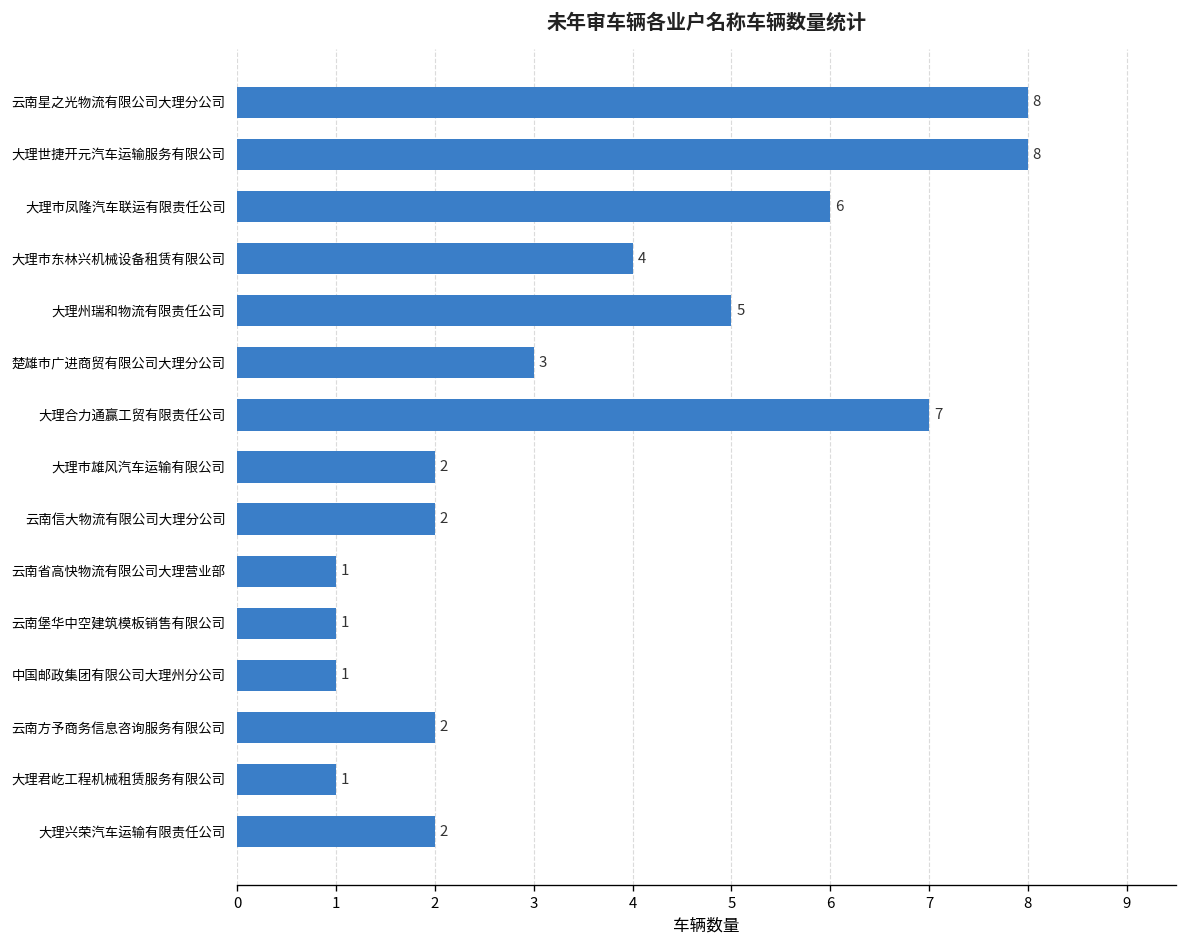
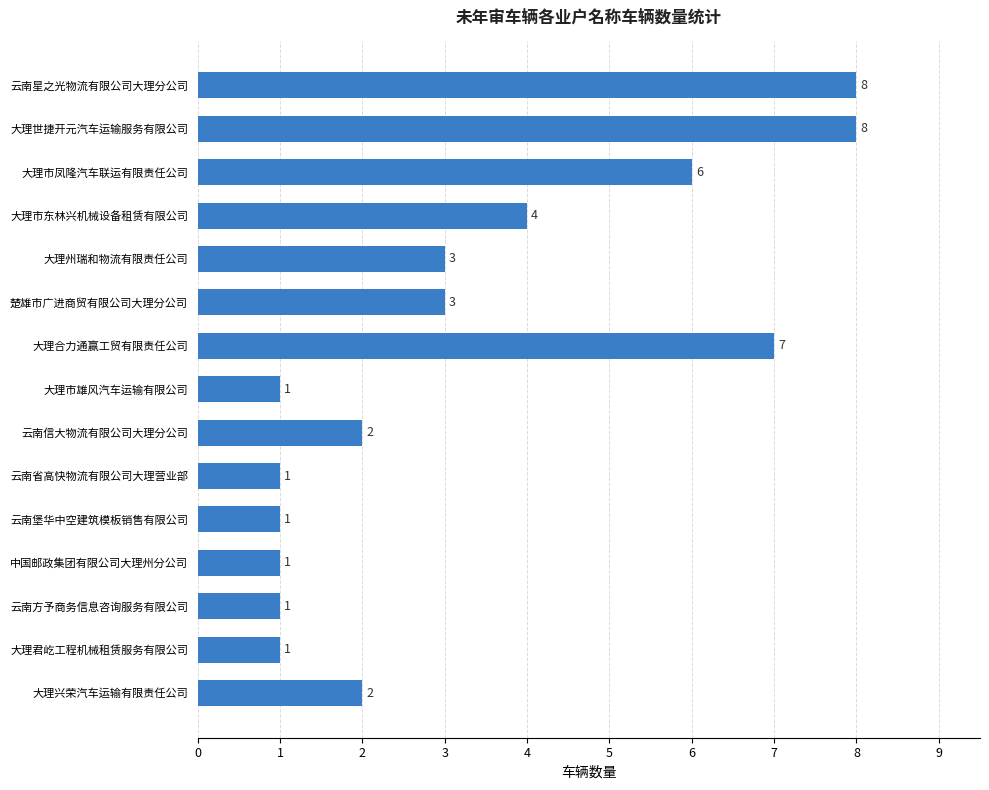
  {
    "云南星之光物流有限公司大理分公司": 8,
    "大理世捷开元汽车运输服务有限公司": 8,
    "大理市凤隆汽车联运有限责任公司": 6,
    "大理市东林兴机械设备租赁有限公司": 4,
-   "大理州瑞和物流有限责任公司": 5,
+   "大理州瑞和物流有限责任公司": 3,
    "楚雄市广进商贸有限公司大理分公司": 3,
    "大理合力通赢工贸有限责任公司": 7,
-   "大理市雄风汽车运输有限公司": 2,
+   "大理市雄风汽车运输有限公司": 1,
    "云南信大物流有限公司大理分公司": 2,
    "云南省高快物流有限公司大理营业部": 1,
    "云南堡华中空建筑模板销售有限公司": 1,
    "中国邮政集团有限公司大理州分公司": 1,
-   "云南方予商务信息咨询服务有限公司": 2,
+   "云南方予商务信息咨询服务有限公司": 1,
    "大理君屹工程机械租赁服务有限公司": 1,
    "大理兴荣汽车运输有限责任公司": 2
  }
